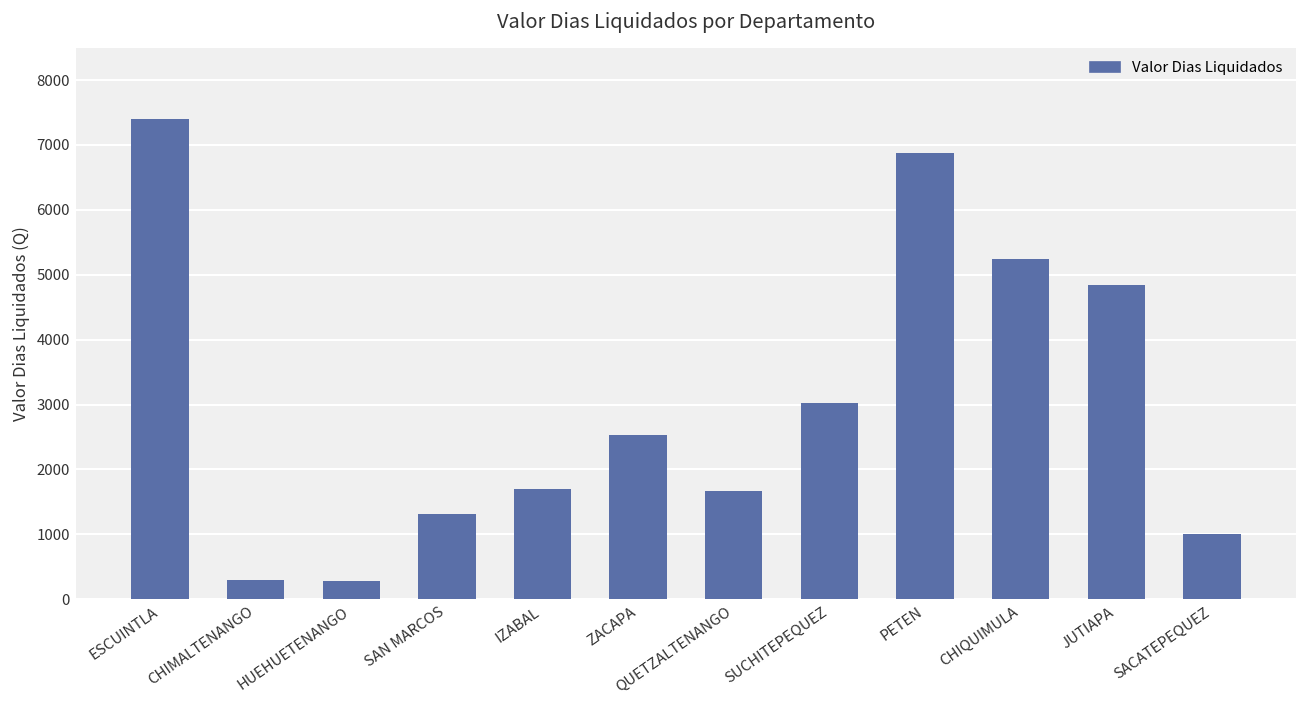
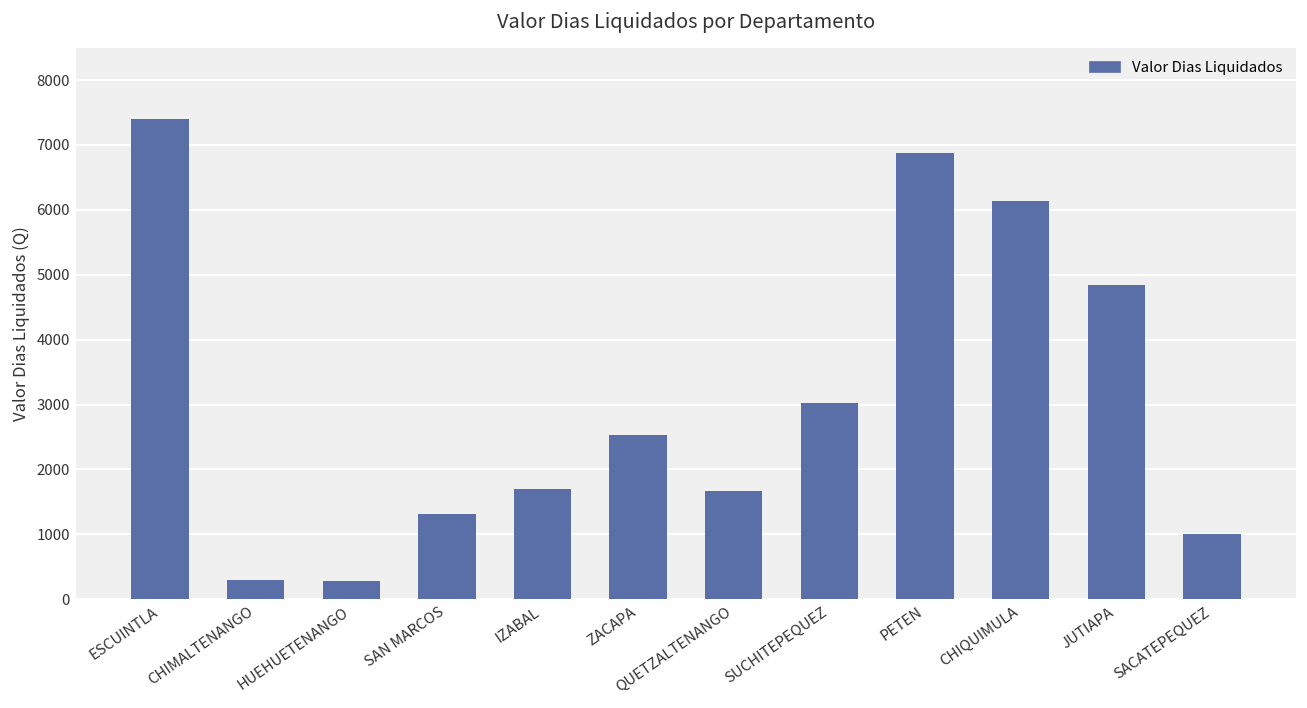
  {
    "ESCUINTLA": 7400,
    "CHIMALTENANGO": 300,
    "HUEHUETENANGO": 300,
    "SAN MARCOS": 1300,
    "IZABAL": 1700,
    "ZACAPA": 2500,
    "QUETZALTENANGO": 1700,
    "SUCHITEPEQUEZ": 3000,
    "PETEN": 6900,
-   "CHIQUIMULA": 5200,
+   "CHIQUIMULA": 6100,
    "JUTIAPA": 4800,
    "SACATEPEQUEZ": 1000
  }
